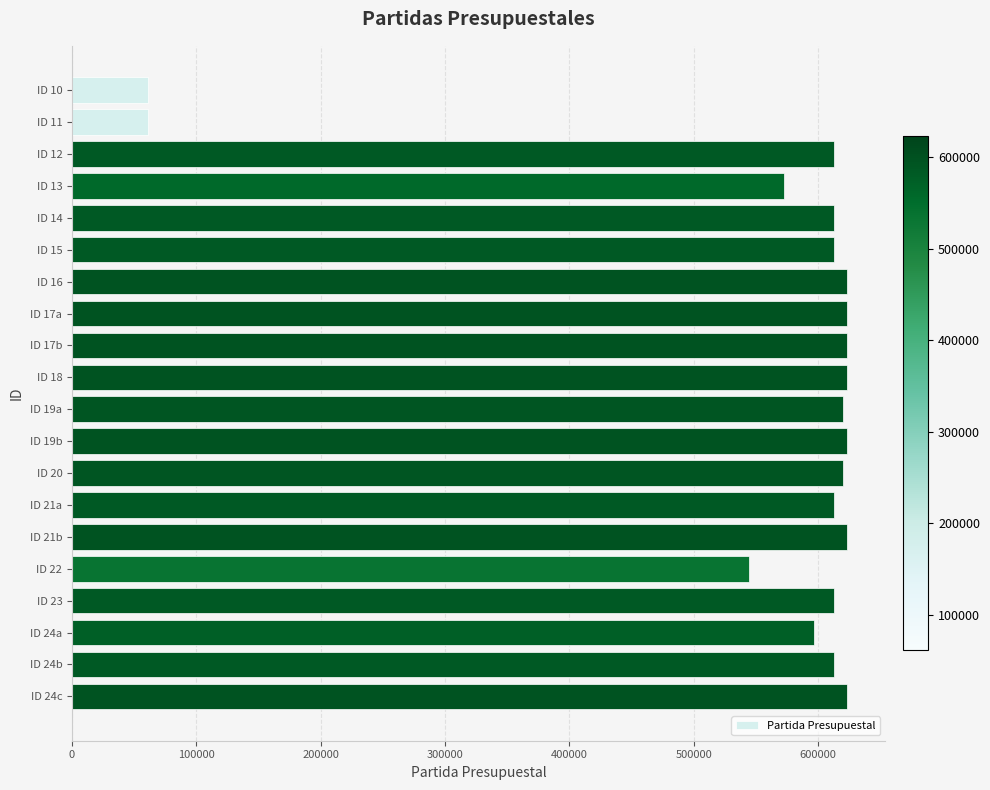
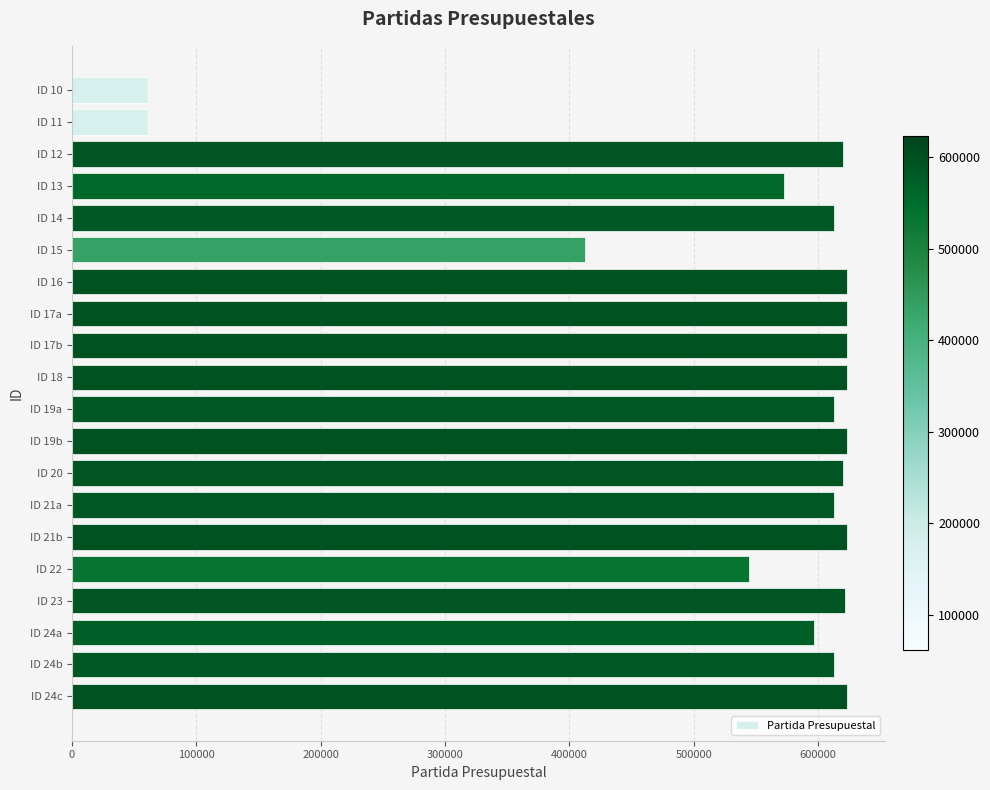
  {
    "ID 10": 61000,
    "ID 11": 61000,
-   "ID 12": 613000,
+   "ID 12": 620000,
    "ID 13": 573000,
    "ID 14": 613000,
-   "ID 15": 613000,
+   "ID 15": 412000,
    "ID 16": 623000,
    "ID 17a": 623000,
    "ID 17b": 623000,
    "ID 18": 623000,
-   "ID 19a": 620000,
+   "ID 19a": 613000,
    "ID 19b": 623000,
    "ID 20": 620000,
    "ID 21a": 613000,
    "ID 21b": 623000,
    "ID 22": 544000,
-   "ID 23": 613000,
+   "ID 23": 622000,
    "ID 24a": 597000,
    "ID 24b": 613000,
    "ID 24c": 623000
  }
